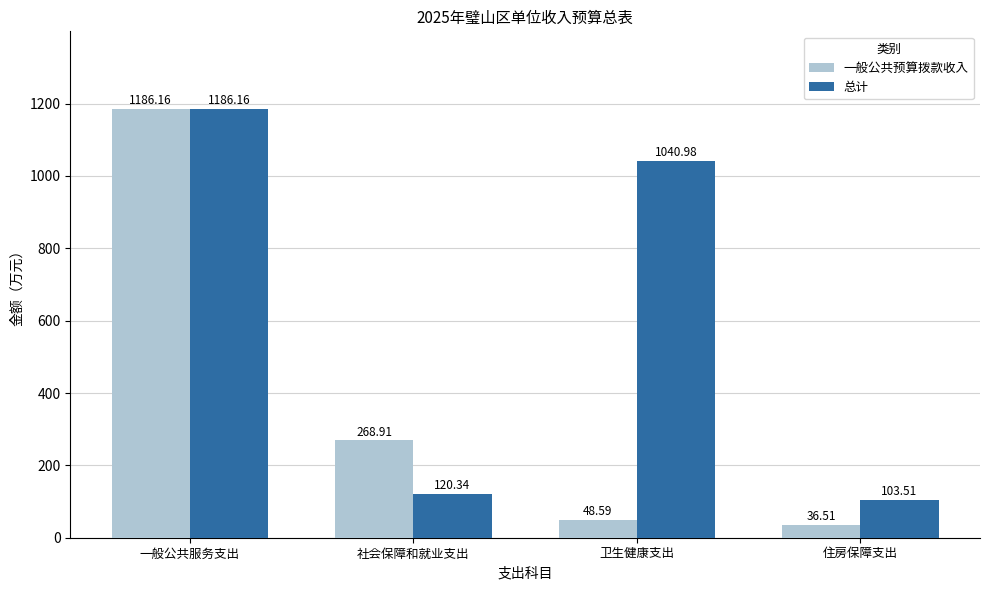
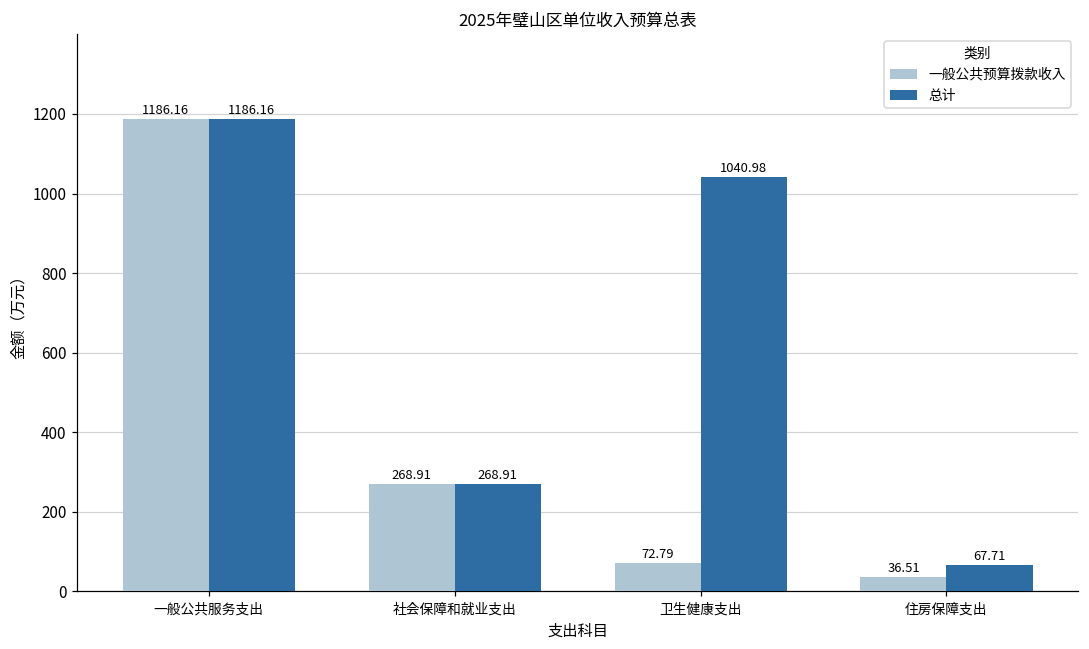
  {
    "一般公共预算拨款收入": {
      "一般公共服务支出": 1186.16,
      "社会保障和就业支出": 268.91,
-     "卫生健康支出": 48.59,
+     "卫生健康支出": 72.79,
      "住房保障支出": 36.51
    },
    "总计": {
      "一般公共服务支出": 1186.16,
-     "社会保障和就业支出": 120.34,
+     "社会保障和就业支出": 268.91,
      "卫生健康支出": 1040.98,
-     "住房保障支出": 103.51
+     "住房保障支出": 67.71
    }
  }
